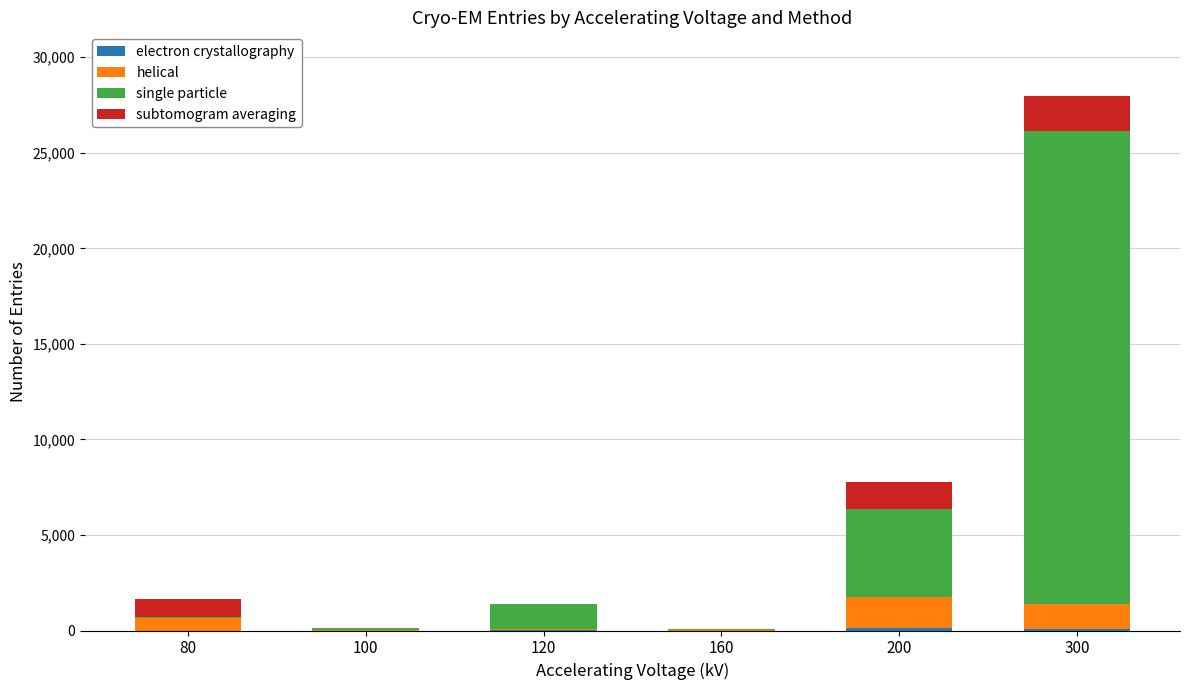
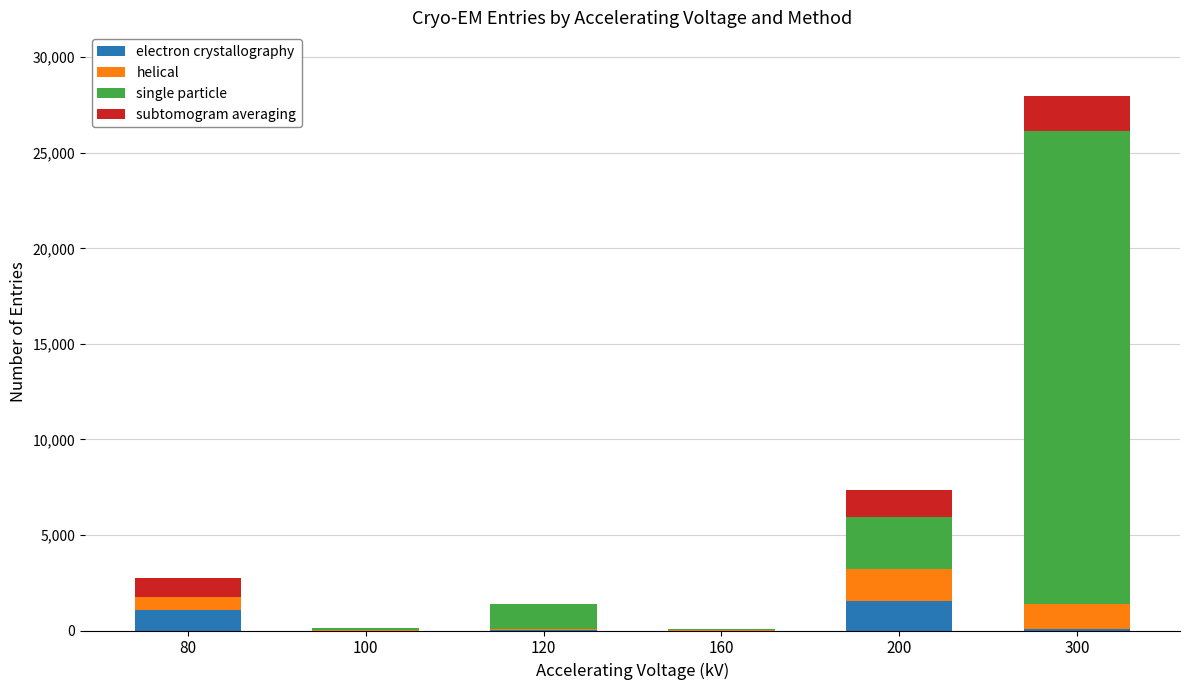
  {
    "electron crystallography": {
-     "80": "0",
+     "80": "1,100",
      "100": "0",
      "160": "0",
-     "200": "100"
+     "200": "1,600"
    },
    "helical": {
      "80": "700",
      "200": "1,600",
      "300": "1,300"
    },
    "single particle": {
      "120": "1,300",
-     "200": "4,600",
+     "200": "2,700",
      "300": "24,700"
    },
    "subtomogram averaging": {
      "80": "1,000",
      "200": "1,400",
      "300": "1,800"
    }
  }
